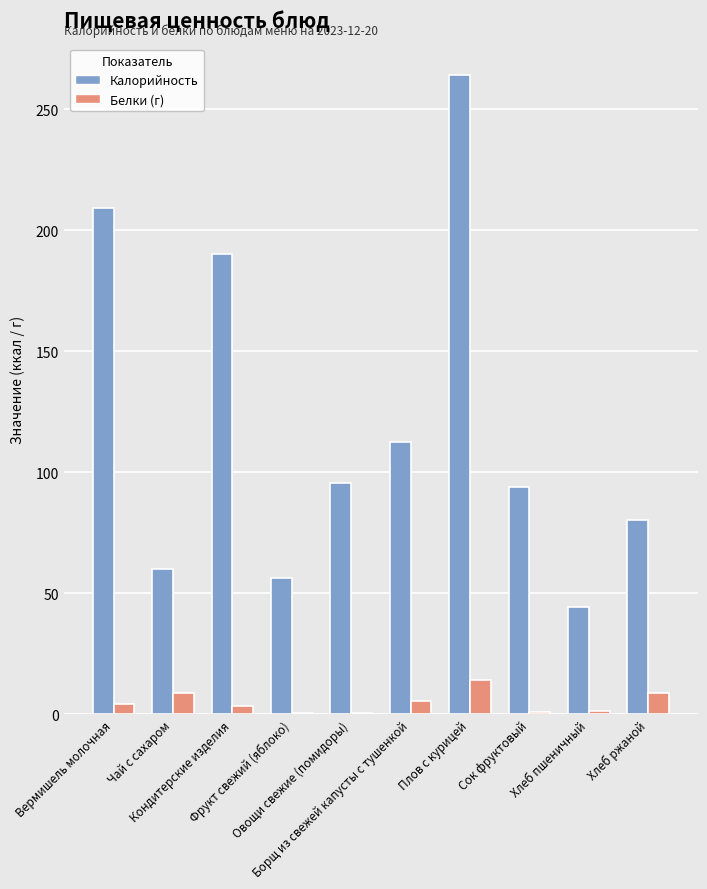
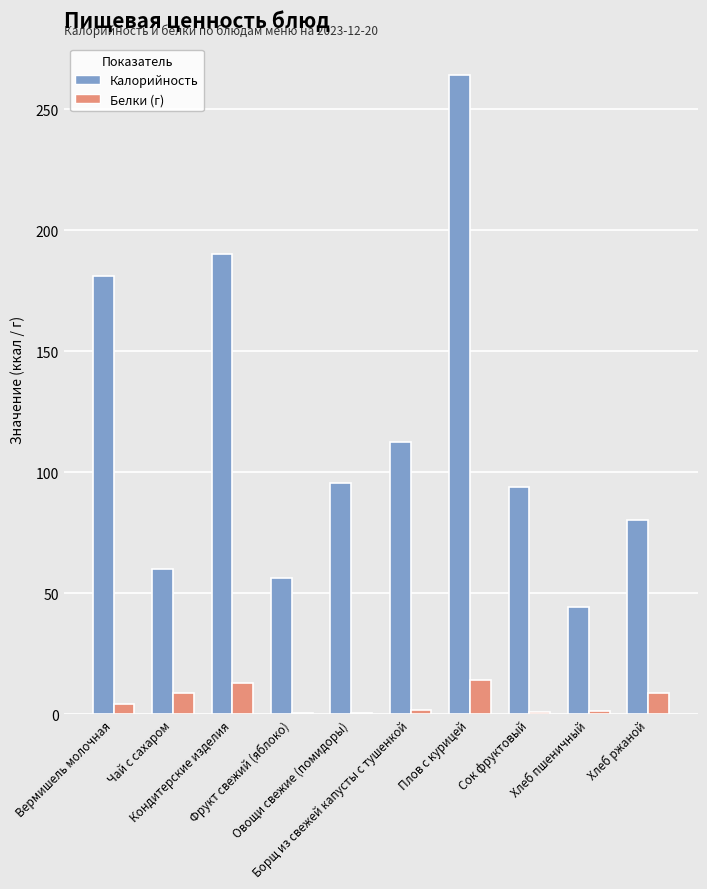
  {
    "Калорийность": {
-     "Вермишель молочная": 209,
+     "Вермишель молочная": 181,
      "Чай с сахаром": 60,
      "Кондитерские изделия": 190,
      "Фрукт свежий (яблоко)": 56,
      "Овощи свежие (помидоры)": 96,
      "Борщ из свежей капусты с тушенкой": 113,
      "Плов с курицей": 264,
      "Сок фруктовый": 94,
      "Хлеб пшеничный": 45,
      "Хлеб ржаной": 80
    },
    "Белки (г)": {
      "Вермишель молочная": 4,
      "Чай с сахаром": 9,
-     "Кондитерские изделия": 3,
-     "Борщ из свежей капусты с тушенкой": 5,
+     "Кондитерские изделия": 13,
+     "Борщ из свежей капусты с тушенкой": 2,
      "Плов с курицей": 14,
      "Хлеб пшеничный": 2,
      "Хлеб ржаной": 9
    }
  }
